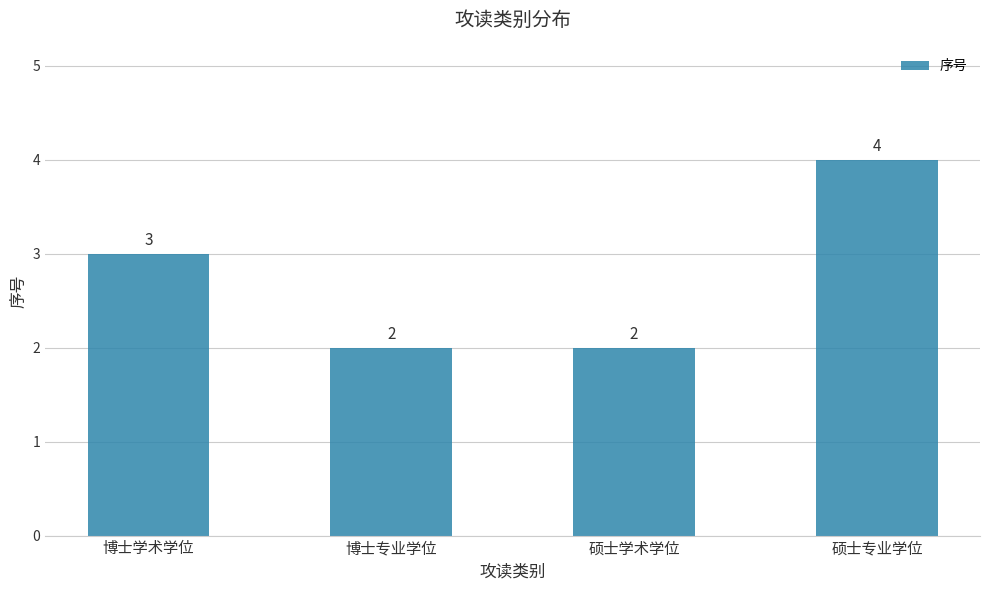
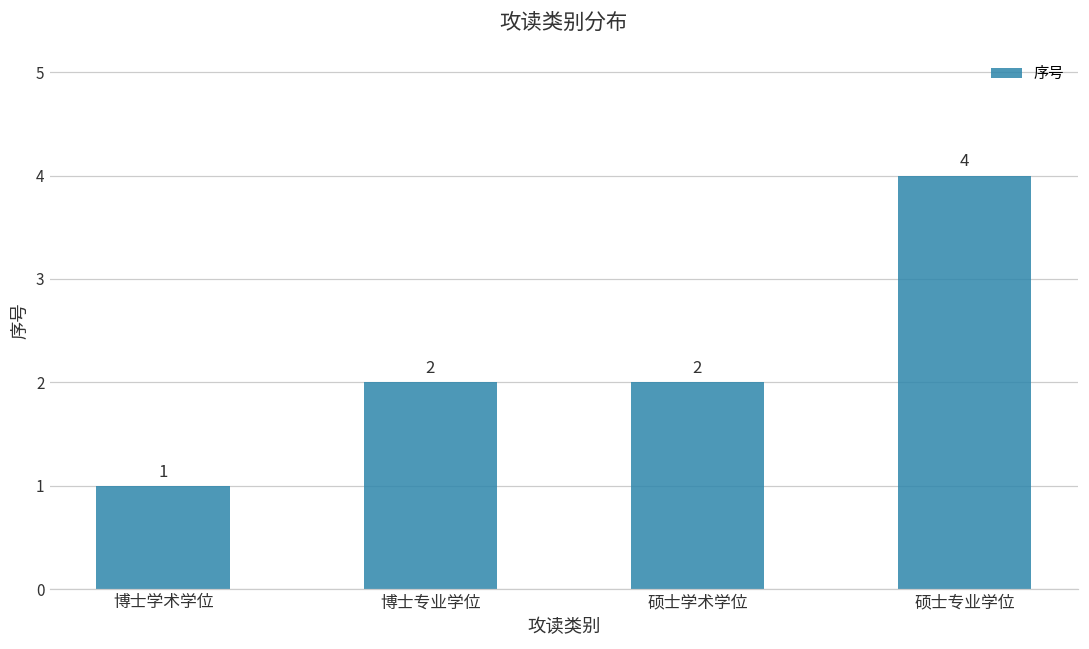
  {
-   "博士学术学位": 3,
+   "博士学术学位": 1,
    "博士专业学位": 2,
    "硕士学术学位": 2,
    "硕士专业学位": 4
  }
